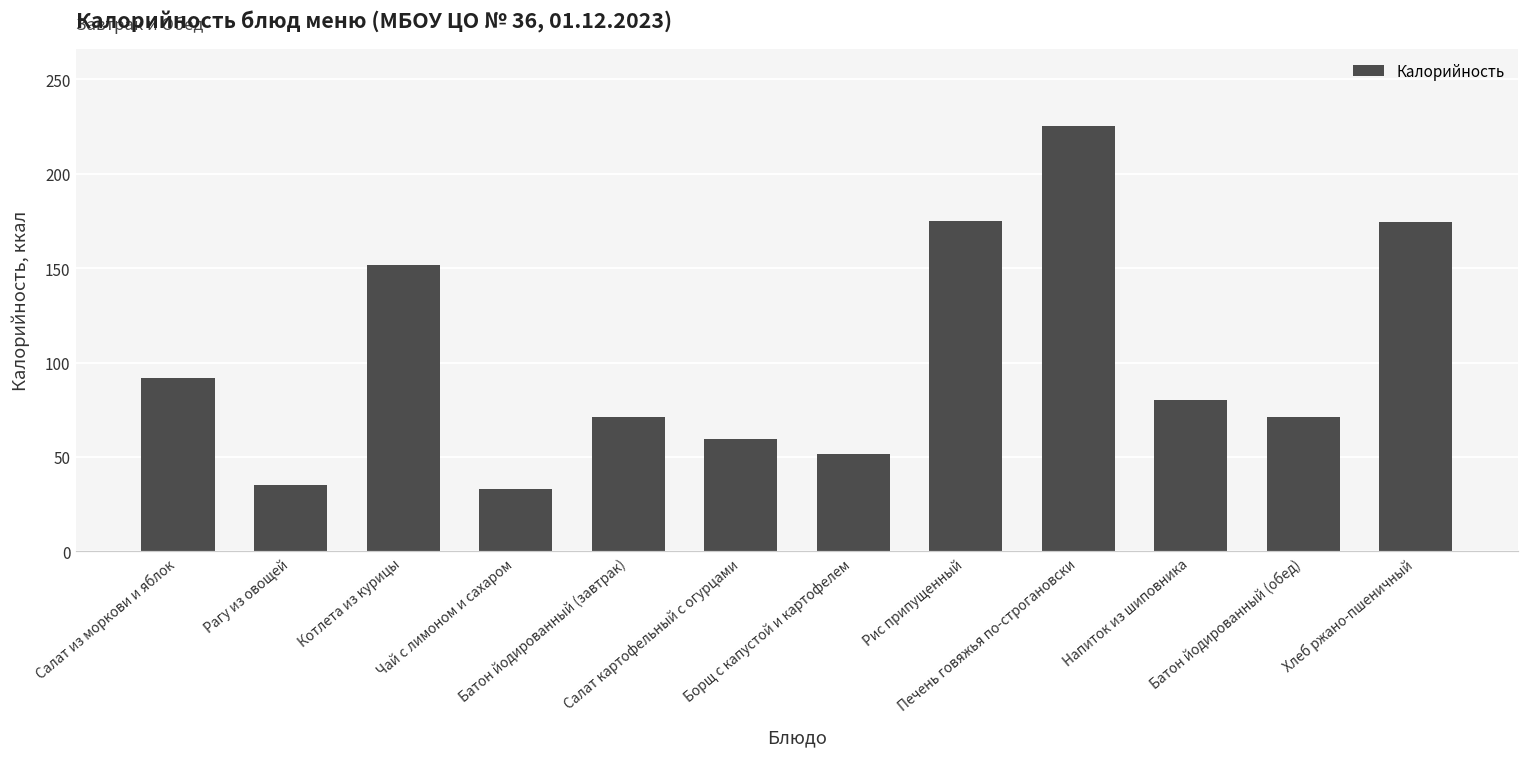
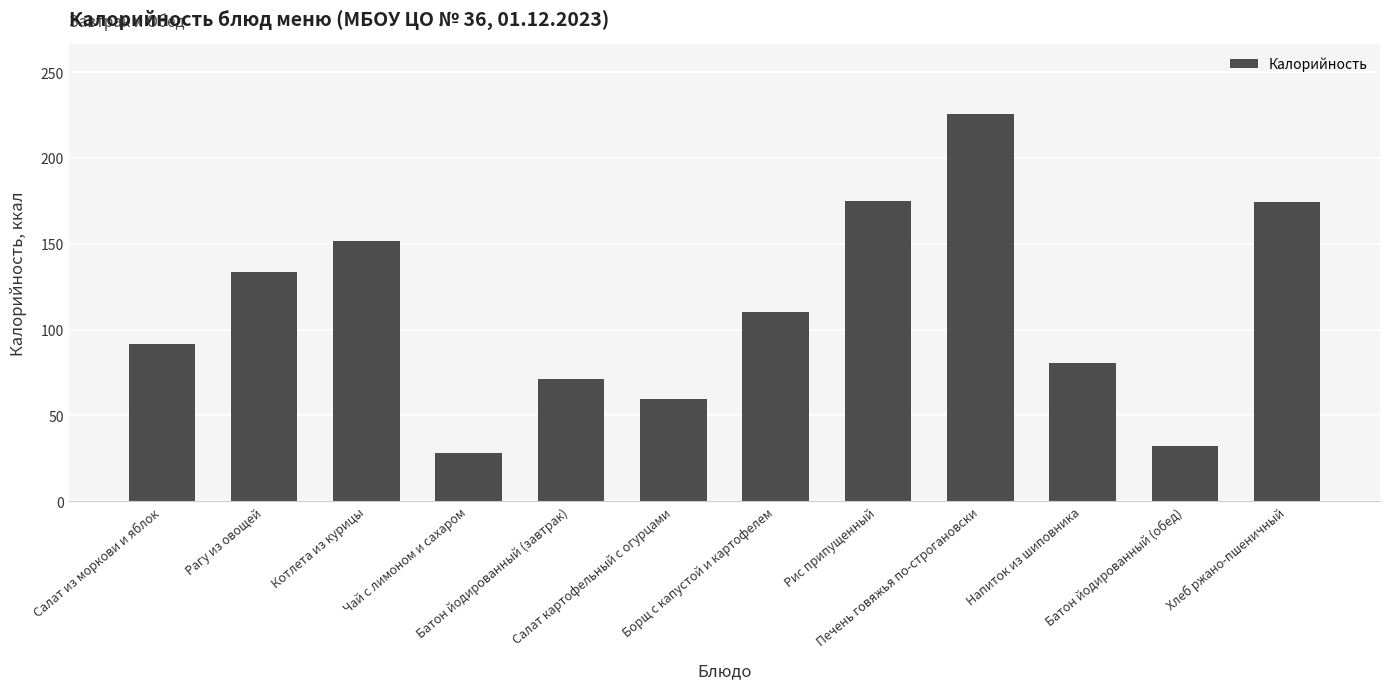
  {
    "Салат из моркови и яблок": 92,
-   "Рагу из овощей": 35,
+   "Рагу из овощей": 133,
    "Котлета из курицы": 152,
-   "Чай с лимоном и сахаром": 33,
+   "Чай с лимоном и сахаром": 28,
    "Батон йодированный (завтрак)": 71,
    "Салат картофельный с огурцами": 60,
-   "Борщ с капустой и картофелем": 52,
+   "Борщ с капустой и картофелем": 110,
    "Рис припущенный": 175,
    "Печень говяжья по-строгановски": 226,
    "Напиток из шиповника": 80,
-   "Батон йодированный (обед)": 71,
+   "Батон йодированный (обед)": 32,
    "Хлеб ржано-пшеничный": 175
  }
